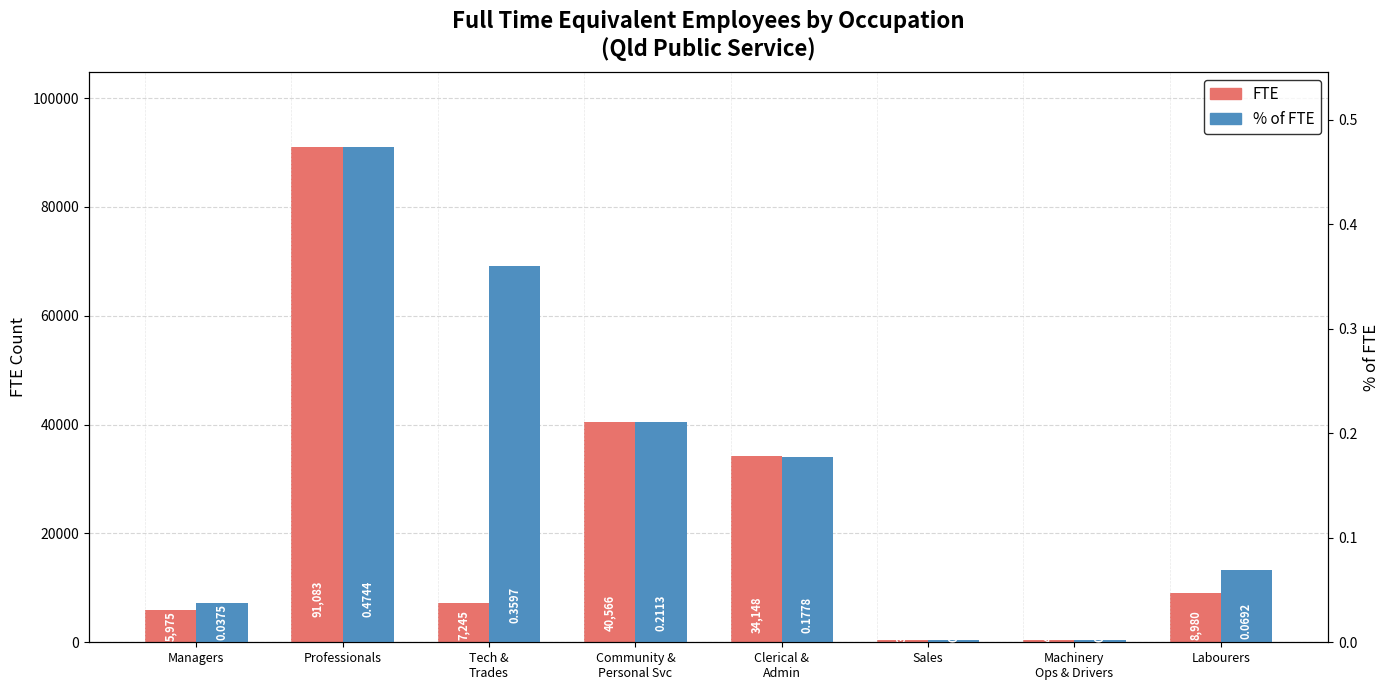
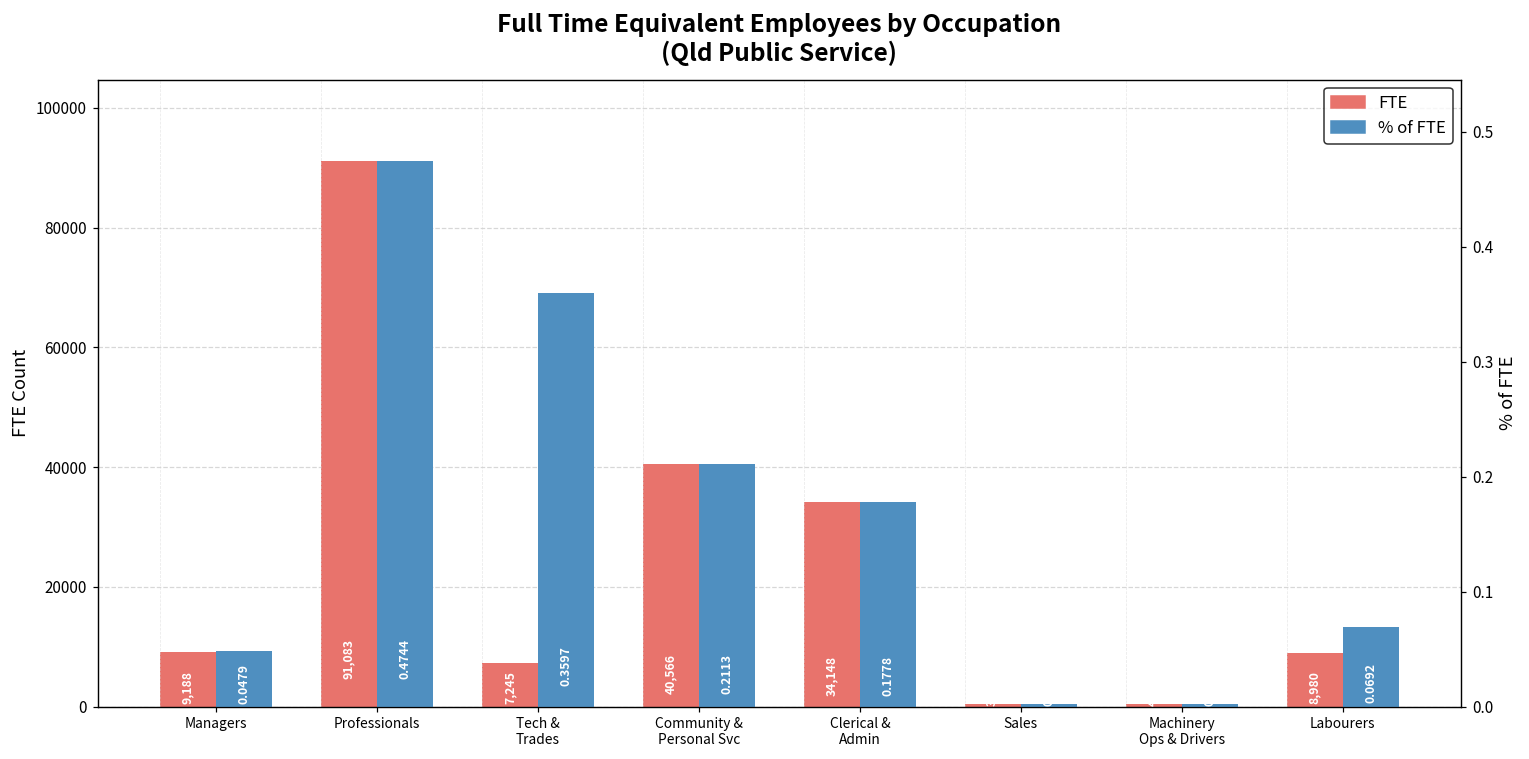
  {
    "FTE": {
-     "Managers": "5,975",
+     "Managers": "9,188",
      "Professionals": "91,083",
      "Tech & Trades": "7,245",
      "Community & Personal Svc": "40,566",
      "Clerical & Admin": "34,148",
      "Labourers": "8,980"
    },
    "% of FTE": {
-     "Managers": "0.0375",
+     "Managers": "0.0479",
      "Professionals": "0.4744",
      "Tech & Trades": "0.3597",
      "Community & Personal Svc": "0.2113",
      "Clerical & Admin": "0.1778",
      "Labourers": "0.0692"
    }
  }
